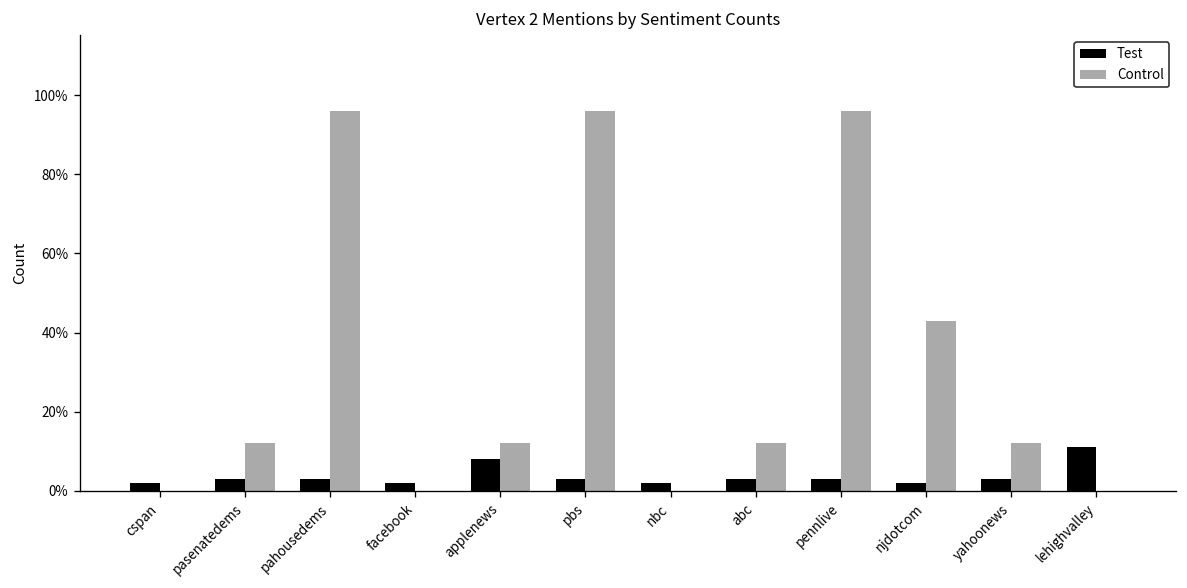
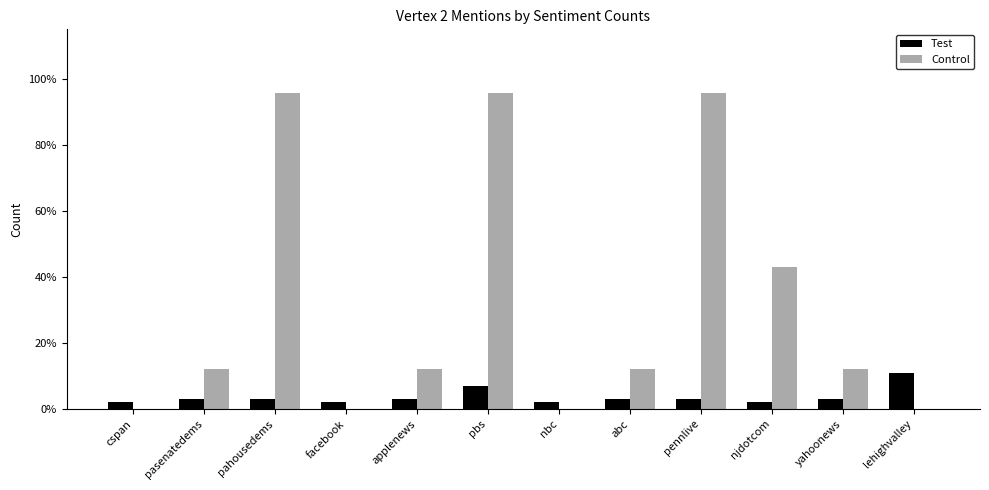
  {
    "Test": {
      "cspan": "2%",
      "pasenatedems": "3%",
      "pahousedems": "3%",
      "facebook": "2%",
-     "applenews": "8%",
-     "pbs": "3%",
+     "applenews": "3%",
+     "pbs": "7%",
      "nbc": "2%",
      "abc": "3%",
      "pennlive": "3%",
      "njdotcom": "2%",
      "yahoonews": "3%",
      "lehighvalley": "11%"
    },
    "Control": {
      "cspan": "0%",
      "pasenatedems": "12%",
      "pahousedems": "96%",
      "facebook": "0%",
      "applenews": "12%",
      "pbs": "96%",
      "nbc": "0%",
      "abc": "12%",
      "pennlive": "96%",
      "njdotcom": "43%",
      "yahoonews": "12%",
      "lehighvalley": "0%"
    }
  }
